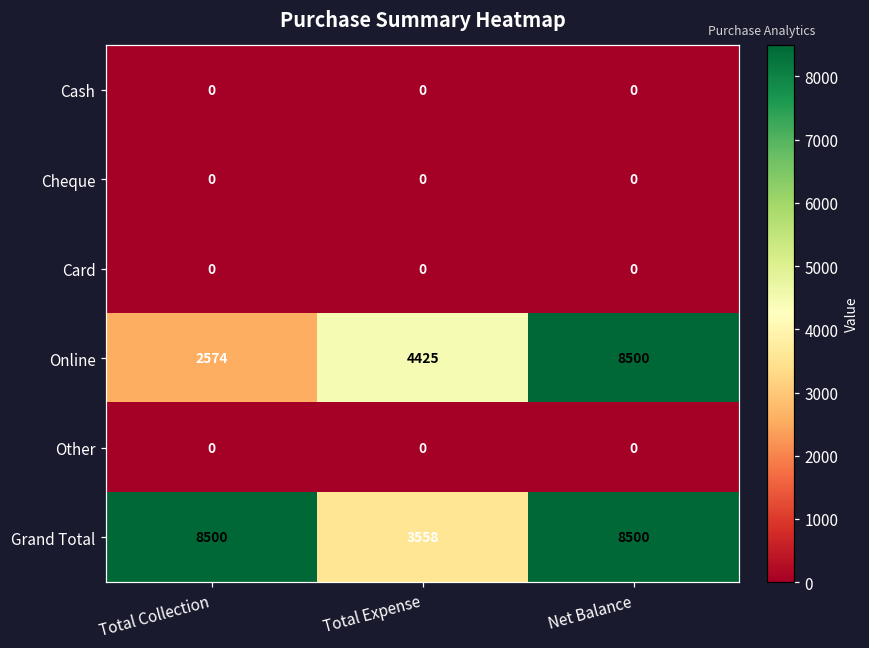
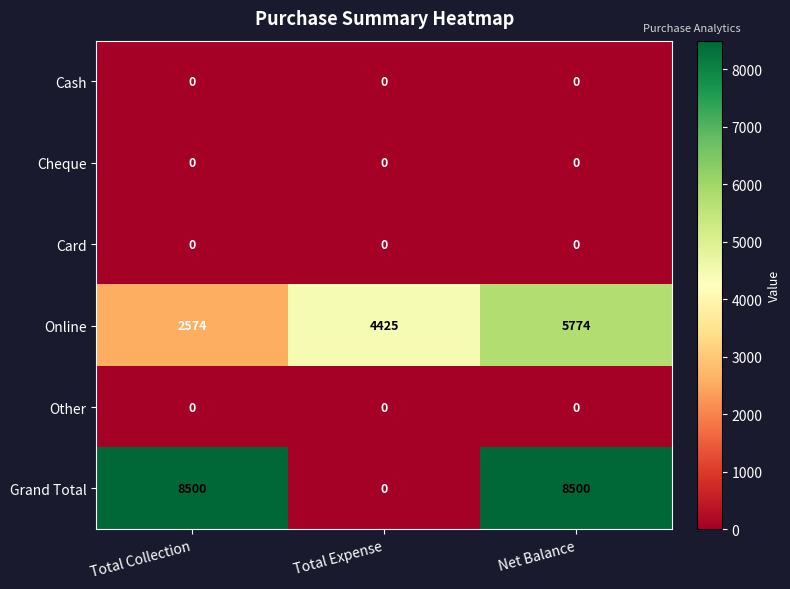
  {
    "Cash": {
      "Total Collection": 0,
      "Total Expense": 0,
      "Net Balance": 0
    },
    "Cheque": {
      "Total Collection": 0,
      "Total Expense": 0,
      "Net Balance": 0
    },
    "Card": {
      "Total Collection": 0,
      "Total Expense": 0,
      "Net Balance": 0
    },
    "Online": {
      "Total Collection": 2574,
      "Total Expense": 4425,
-     "Net Balance": 8500
+     "Net Balance": 5774
    },
    "Other": {
      "Total Collection": 0,
      "Total Expense": 0,
      "Net Balance": 0
    },
    "Grand Total": {
      "Total Collection": 8500,
-     "Total Expense": 3558,
+     "Total Expense": 0,
      "Net Balance": 8500
    }
  }
